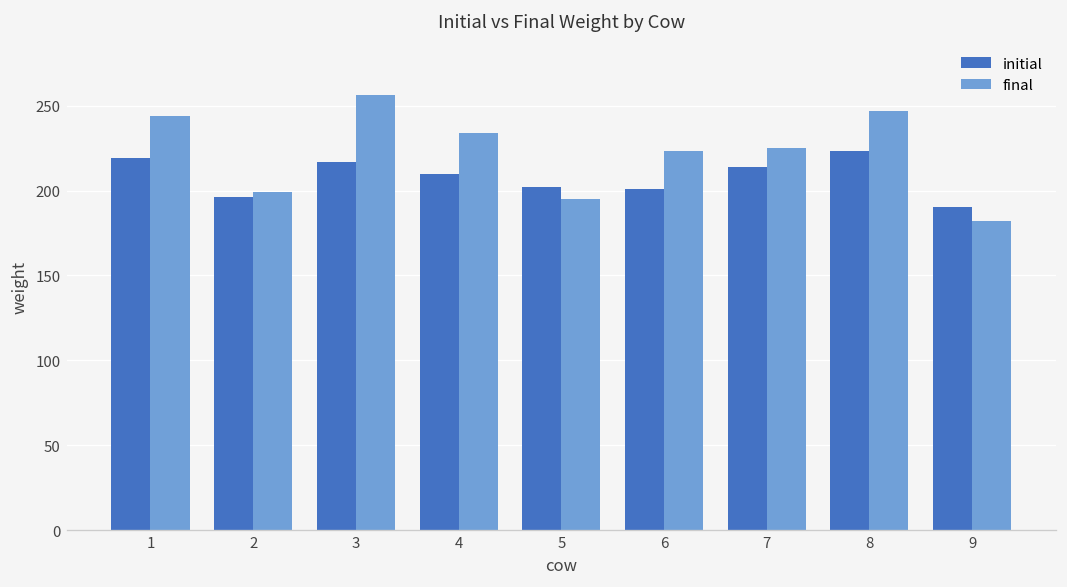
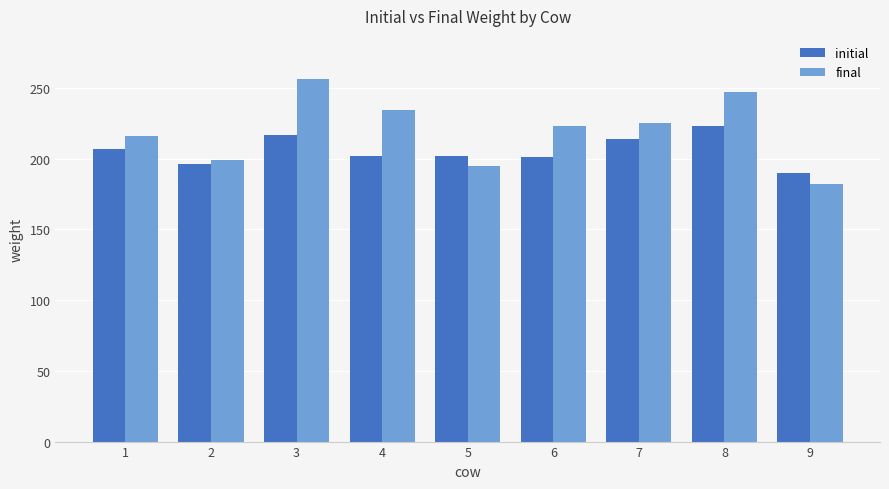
  {
    "initial": {
-     "1": 219,
+     "1": 207,
      "2": 196,
      "3": 217,
-     "4": 210,
+     "4": 202,
      "5": 202,
      "6": 201,
      "7": 214,
      "8": 223,
      "9": 190
    },
    "final": {
-     "1": 244,
+     "1": 216,
      "2": 199,
      "3": 256,
      "4": 234,
      "5": 195,
      "6": 223,
      "7": 225,
      "8": 247,
      "9": 182
    }
  }
